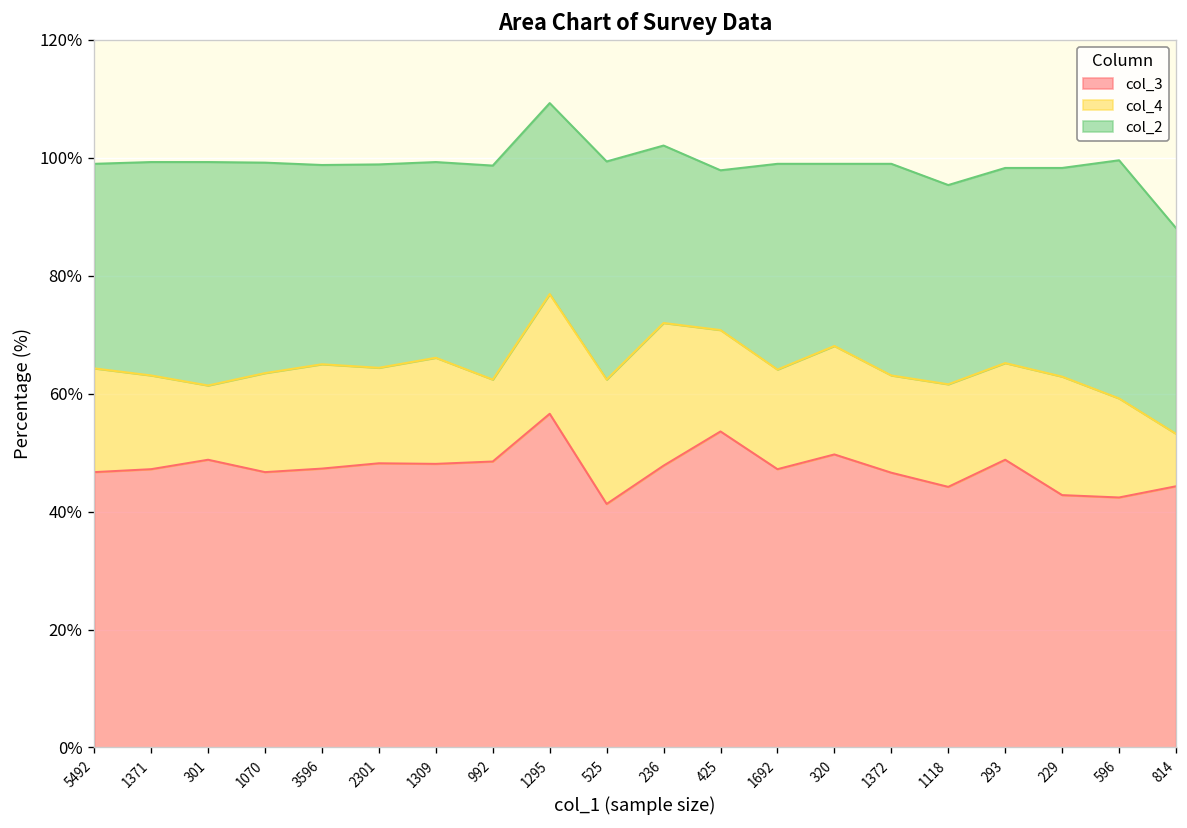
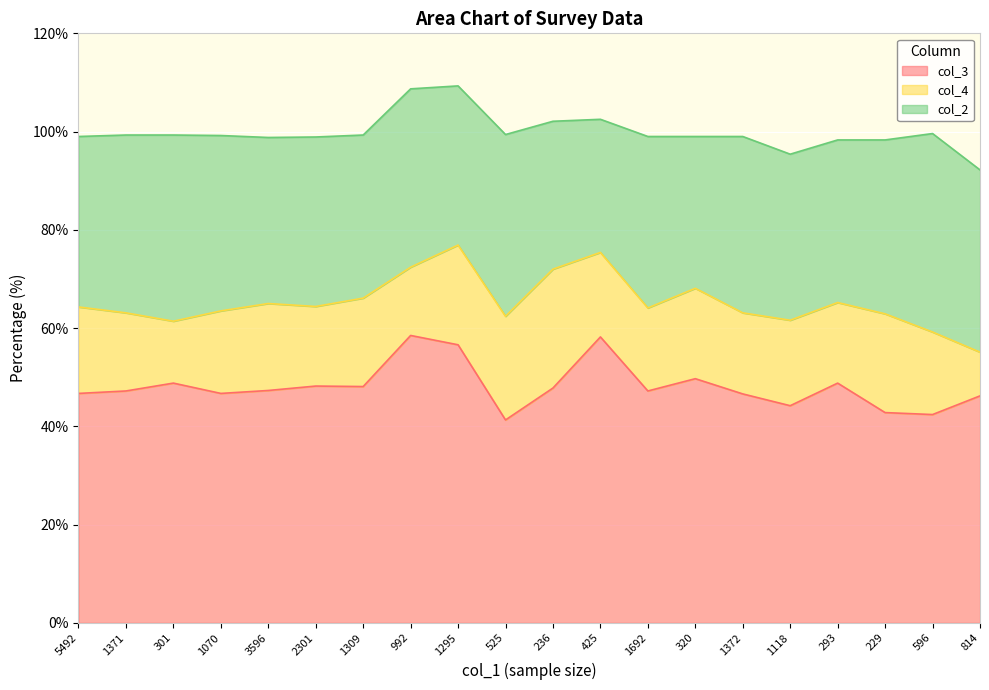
  {
    "col_3": {
      "5492": "47%",
      "1371": "47%",
      "301": "49%",
      "1070": "47%",
      "3596": "47%",
      "2301": "48%",
      "1309": "48%",
-     "992": "49%",
+     "992": "59%",
      "1295": "57%",
      "525": "41%",
      "236": "48%",
-     "425": "54%",
+     "425": "58%",
      "1692": "47%",
      "320": "50%",
      "1372": "47%",
      "1118": "44%",
      "293": "49%",
      "229": "43%",
      "596": "42%",
-     "814": "44%"
+     "814": "46%"
    },
    "col_4": {
      "5492": "18%",
      "1371": "16%",
      "301": "13%",
      "1070": "17%",
      "3596": "18%",
      "2301": "16%",
      "1309": "18%",
      "992": "14%",
      "1295": "20%",
      "525": "21%",
      "236": "24%",
      "425": "17%",
      "1692": "17%",
      "320": "18%",
      "1372": "17%",
      "1118": "17%",
      "293": "16%",
      "229": "20%",
      "596": "17%",
      "814": "9%"
    },
    "col_2": {
      "5492": "35%",
      "1371": "36%",
      "301": "38%",
      "1070": "36%",
      "3596": "34%",
      "2301": "35%",
      "1309": "33%",
      "992": "36%",
      "1295": "32%",
      "525": "37%",
      "236": "30%",
      "425": "27%",
      "1692": "35%",
      "320": "31%",
      "1372": "36%",
      "1118": "34%",
      "293": "33%",
      "229": "35%",
      "596": "40%",
-     "814": "35%"
+     "814": "37%"
    }
  }
